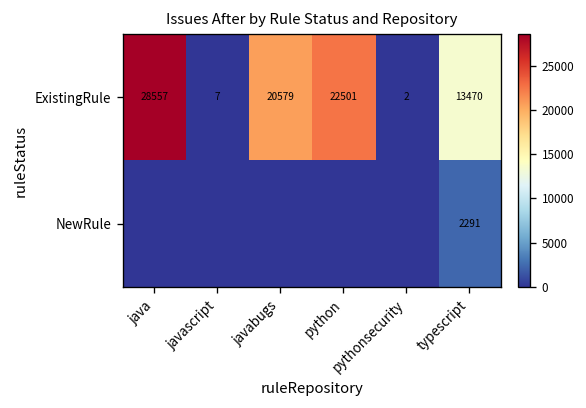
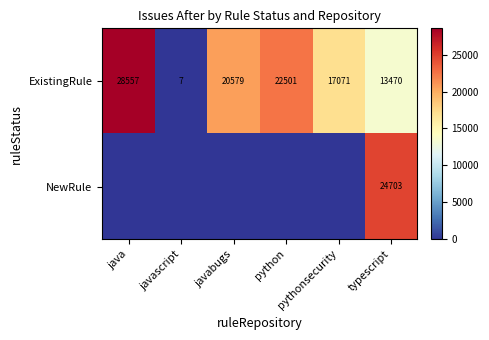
  {
    "ExistingRule": {
      "java": 28557,
      "javascript": 7,
      "javabugs": 20579,
      "python": 22501,
-     "pythonsecurity": 2,
+     "pythonsecurity": 17071,
      "typescript": 13470
    },
    "NewRule": {
-     "typescript": 2291
+     "typescript": 24703
    }
  }
